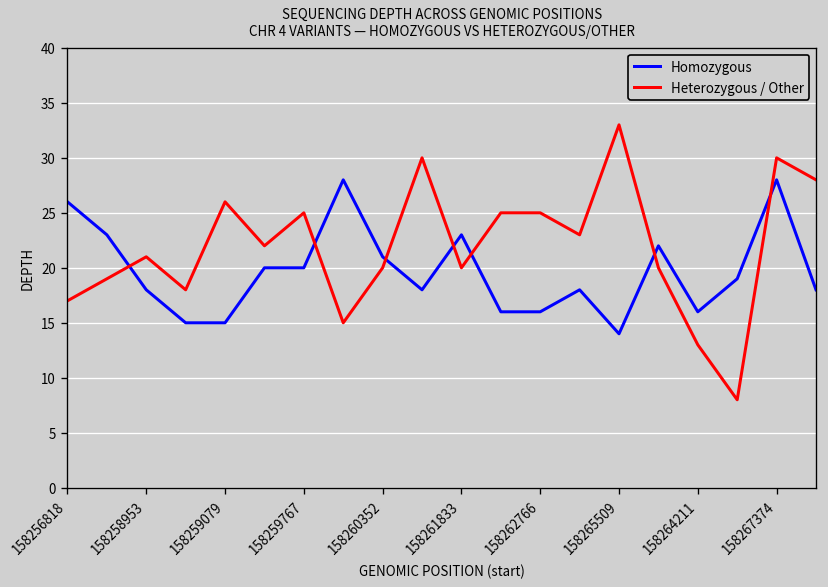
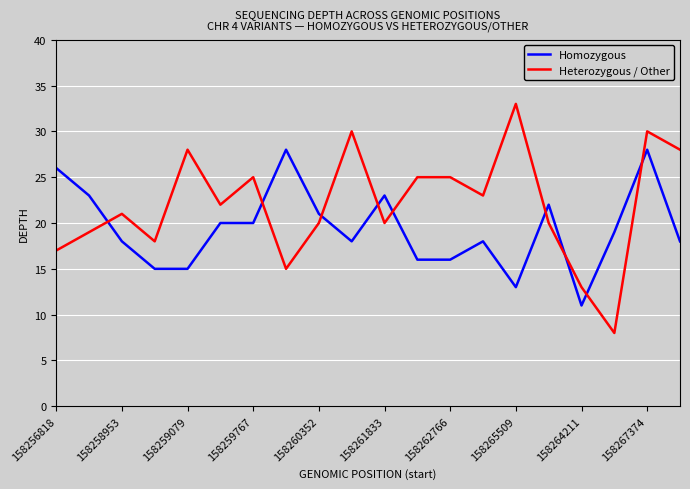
  {
    "Homozygous": {
      "158256818": 26,
      "158258953": 18,
      "158259079": 15,
      "158259767": 20,
      "158260352": 21,
      "158261833": 23,
      "158262766": 16,
-     "158265509": 14,
-     "158264211": 16,
+     "158265509": 13,
+     "158264211": 11,
      "158267374": 28
    },
    "Heterozygous / Other": {
      "158256818": 17,
      "158258953": 21,
-     "158259079": 26,
+     "158259079": 28,
      "158259767": 25,
      "158260352": 20,
      "158261833": 20,
      "158262766": 25,
      "158265509": 33,
      "158264211": 13,
      "158267374": 30
    }
  }
